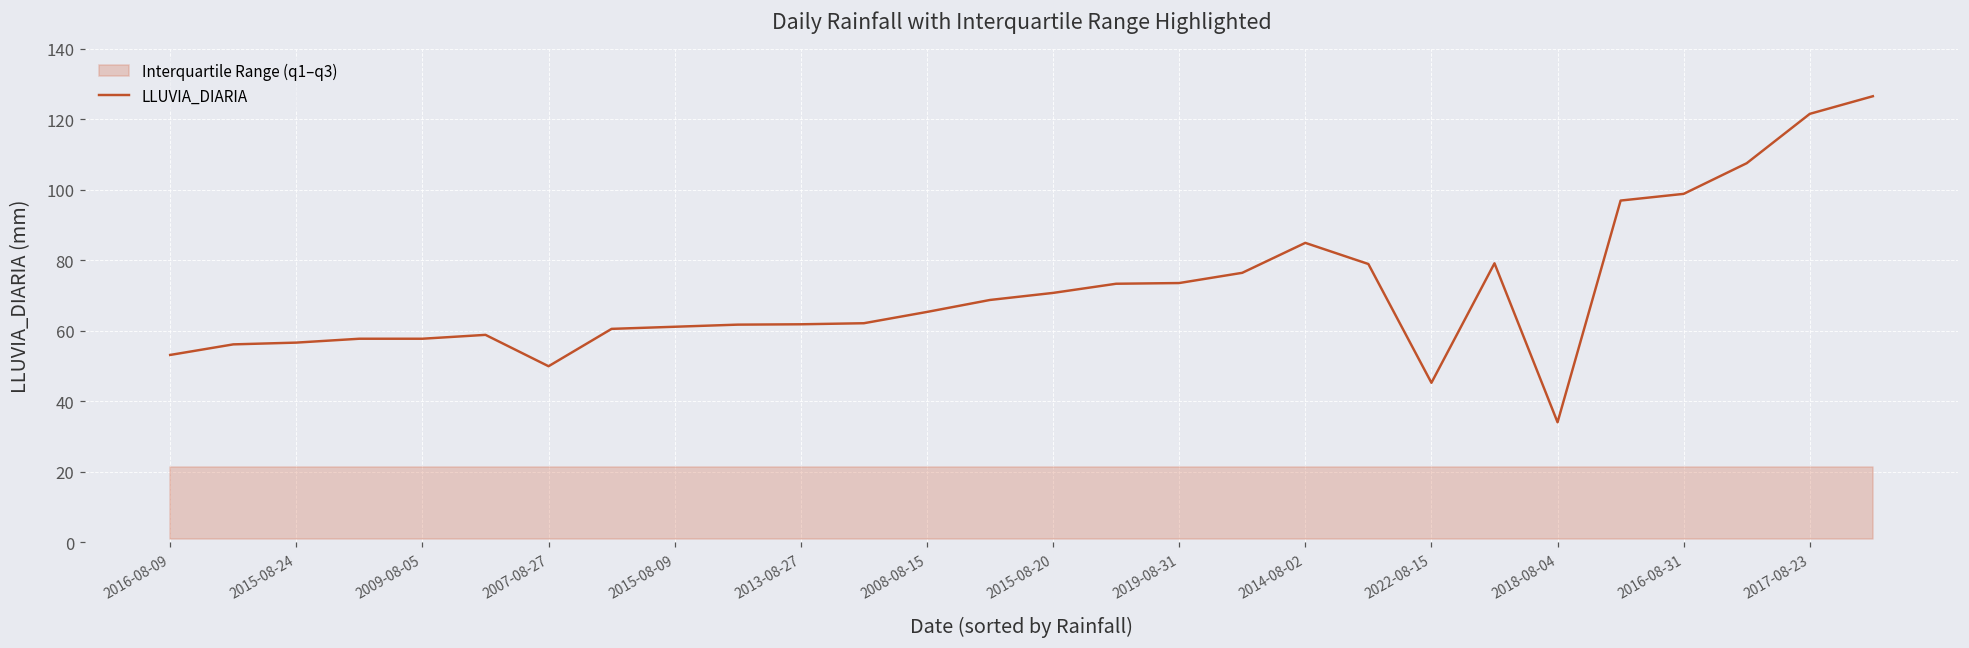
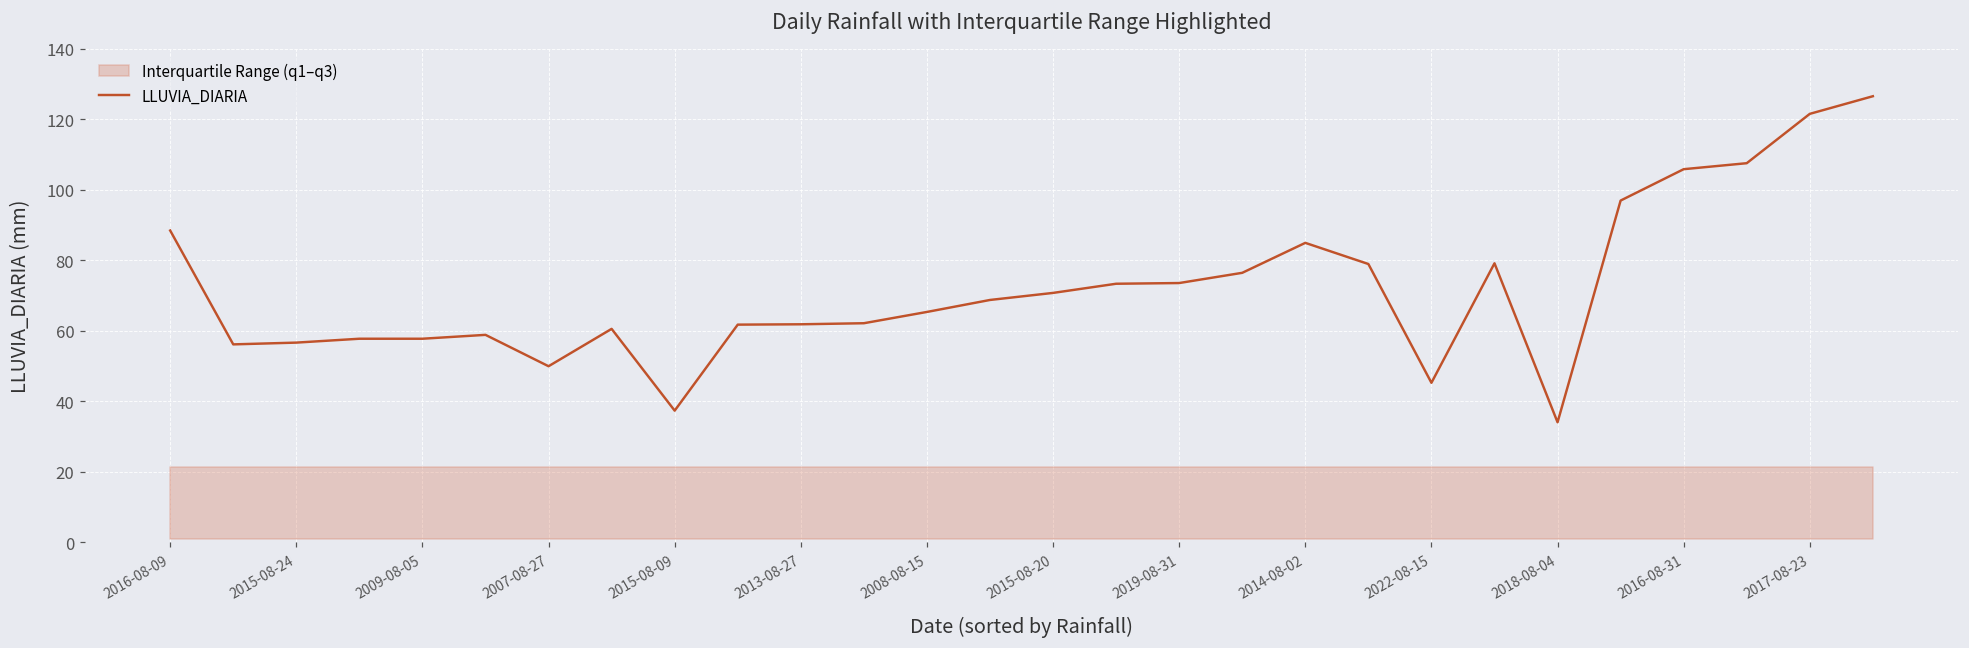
  {
    "LLUVIA_DIARIA": {
-     "2016-08-09": 53,
+     "2016-08-09": 89,
      "2015-08-24": 57,
      "2009-08-05": 58,
      "2007-08-27": 50,
-     "2015-08-09": 61,
+     "2015-08-09": 37,
      "2013-08-27": 62,
      "2008-08-15": 65,
      "2015-08-20": 71,
      "2019-08-31": 74,
      "2014-08-02": 85,
      "2022-08-15": 45,
      "2018-08-04": 34,
-     "2016-08-31": 99,
+     "2016-08-31": 106,
      "2017-08-23": 122
    },
    "Interquartile Range (q1–q3)": {
      "2016-08-09": 22,
      "2015-08-24": 22,
      "2009-08-05": 22,
      "2007-08-27": 22,
      "2015-08-09": 22,
      "2013-08-27": 22,
      "2008-08-15": 22,
      "2015-08-20": 22,
      "2019-08-31": 22,
      "2014-08-02": 22,
      "2022-08-15": 22,
      "2018-08-04": 22,
      "2016-08-31": 22,
      "2017-08-23": 22
    }
  }
